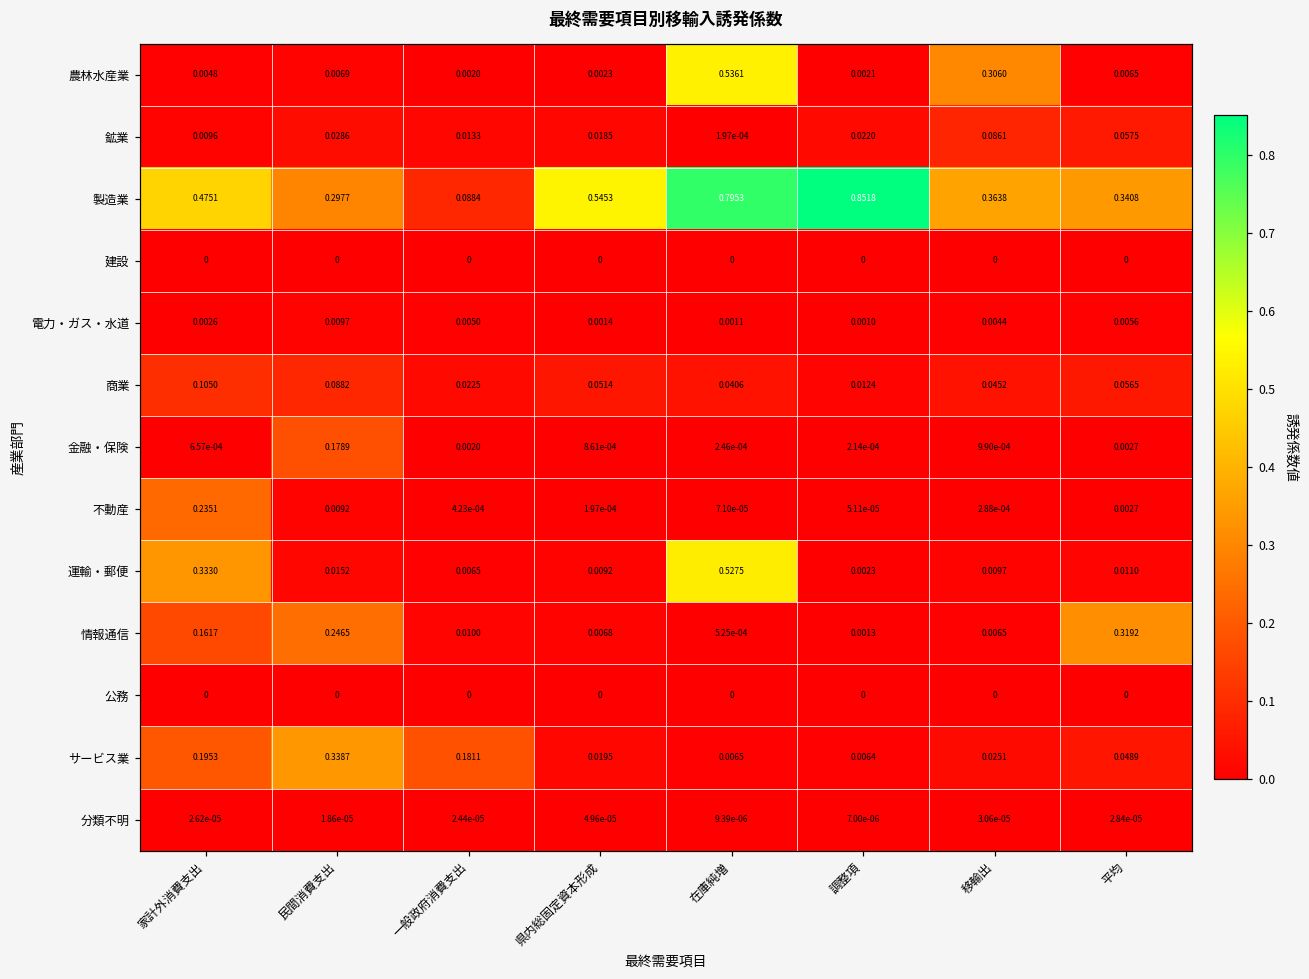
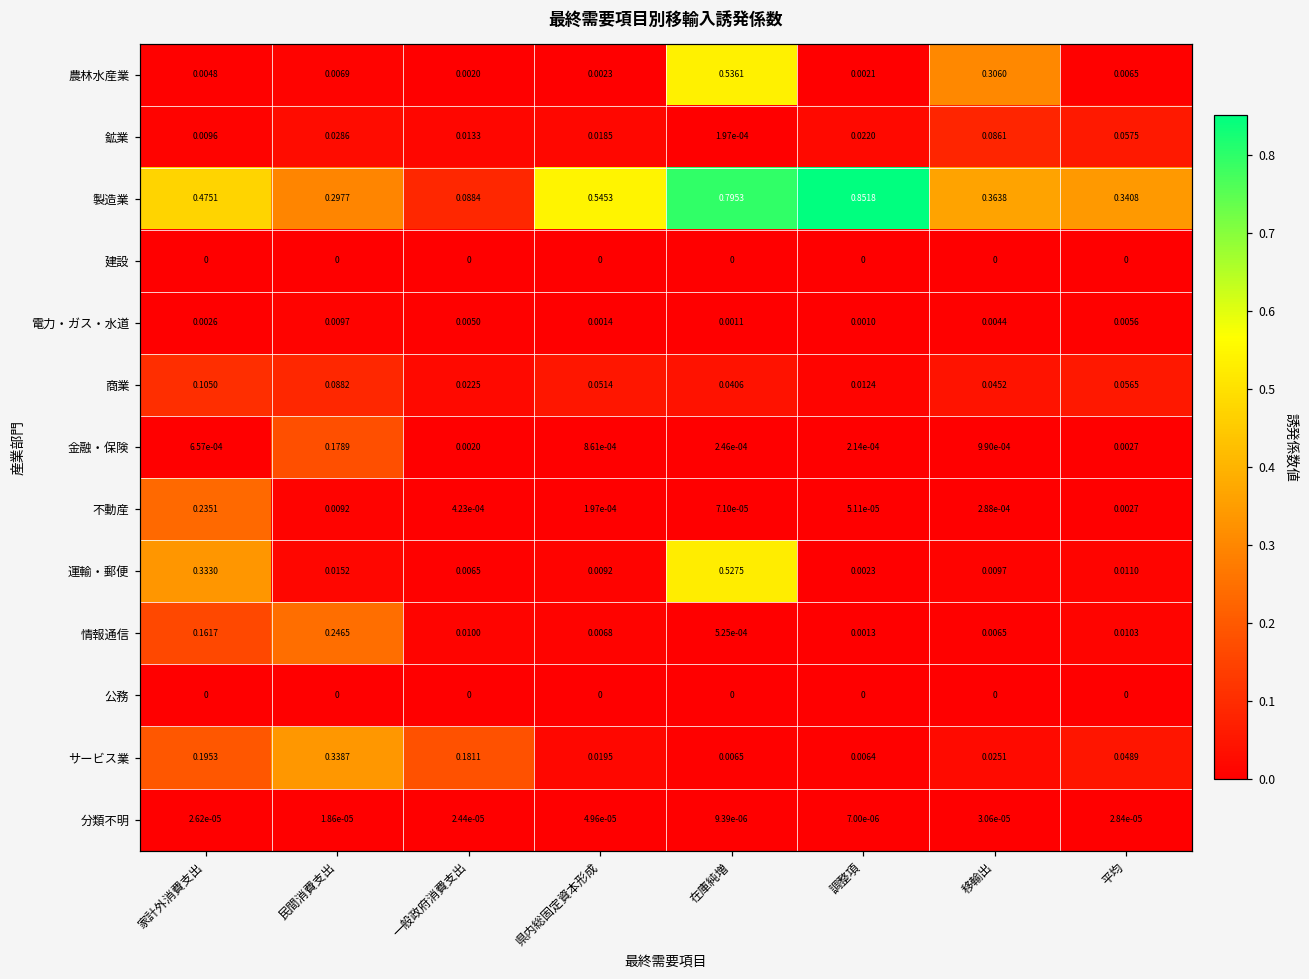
  {
    "農林水産業": {
      "家計外消費支出": "0.0048",
      "民間消費支出": "0.0069",
      "一般政府消費支出": "0.0020",
      "県内総固定資本形成": "0.0023",
      "在庫純増": "0.5361",
      "調整項": "0.0021",
      "移輸出": "0.3060",
      "平均": "0.0065"
    },
    "鉱業": {
      "家計外消費支出": "0.0096",
      "民間消費支出": "0.0286",
      "一般政府消費支出": "0.0133",
      "県内総固定資本形成": "0.0185",
      "在庫純増": "1.97e-04",
      "調整項": "0.0220",
      "移輸出": "0.0861",
      "平均": "0.0575"
    },
    "製造業": {
      "家計外消費支出": "0.4751",
      "民間消費支出": "0.2977",
      "一般政府消費支出": "0.0884",
      "県内総固定資本形成": "0.5453",
      "在庫純増": "0.7953",
      "調整項": "0.8518",
      "移輸出": "0.3638",
      "平均": "0.3408"
    },
    "建設": {
      "家計外消費支出": "0",
      "民間消費支出": "0",
      "一般政府消費支出": "0",
      "県内総固定資本形成": "0",
      "在庫純増": "0",
      "調整項": "0",
      "移輸出": "0",
      "平均": "0"
    },
    "電力・ガス・水道": {
      "家計外消費支出": "0.0026",
      "民間消費支出": "0.0097",
      "一般政府消費支出": "0.0050",
      "県内総固定資本形成": "0.0014",
      "在庫純増": "0.0011",
      "調整項": "0.0010",
      "移輸出": "0.0044",
      "平均": "0.0056"
    },
    "商業": {
      "家計外消費支出": "0.1050",
      "民間消費支出": "0.0882",
      "一般政府消費支出": "0.0225",
      "県内総固定資本形成": "0.0514",
      "在庫純増": "0.0406",
      "調整項": "0.0124",
      "移輸出": "0.0452",
      "平均": "0.0565"
    },
    "金融・保険": {
      "家計外消費支出": "6.57e-04",
      "民間消費支出": "0.1789",
      "一般政府消費支出": "0.0020",
      "県内総固定資本形成": "8.61e-04",
      "在庫純増": "2.46e-04",
      "調整項": "2.14e-04",
      "移輸出": "9.90e-04",
      "平均": "0.0027"
    },
    "不動産": {
      "家計外消費支出": "0.2351",
      "民間消費支出": "0.0092",
      "一般政府消費支出": "4.23e-04",
      "県内総固定資本形成": "1.97e-04",
      "在庫純増": "7.10e-05",
      "調整項": "5.11e-05",
      "移輸出": "2.88e-04",
      "平均": "0.0027"
    },
    "運輸・郵便": {
      "家計外消費支出": "0.3330",
      "民間消費支出": "0.0152",
      "一般政府消費支出": "0.0065",
      "県内総固定資本形成": "0.0092",
      "在庫純増": "0.5275",
      "調整項": "0.0023",
      "移輸出": "0.0097",
      "平均": "0.0110"
    },
    "情報通信": {
      "家計外消費支出": "0.1617",
      "民間消費支出": "0.2465",
      "一般政府消費支出": "0.0100",
      "県内総固定資本形成": "0.0068",
      "在庫純増": "5.25e-04",
      "調整項": "0.0013",
      "移輸出": "0.0065",
-     "平均": "0.3192"
+     "平均": "0.0103"
    },
    "公務": {
      "家計外消費支出": "0",
      "民間消費支出": "0",
      "一般政府消費支出": "0",
      "県内総固定資本形成": "0",
      "在庫純増": "0",
      "調整項": "0",
      "移輸出": "0",
      "平均": "0"
    },
    "サービス業": {
      "家計外消費支出": "0.1953",
      "民間消費支出": "0.3387",
      "一般政府消費支出": "0.1811",
      "県内総固定資本形成": "0.0195",
      "在庫純増": "0.0065",
      "調整項": "0.0064",
      "移輸出": "0.0251",
      "平均": "0.0489"
    },
    "分類不明": {
      "家計外消費支出": "2.62e-05",
      "民間消費支出": "1.86e-05",
      "一般政府消費支出": "2.44e-05",
      "県内総固定資本形成": "4.96e-05",
      "在庫純増": "9.39e-06",
      "調整項": "7.00e-06",
      "移輸出": "3.06e-05",
      "平均": "2.84e-05"
    }
  }
